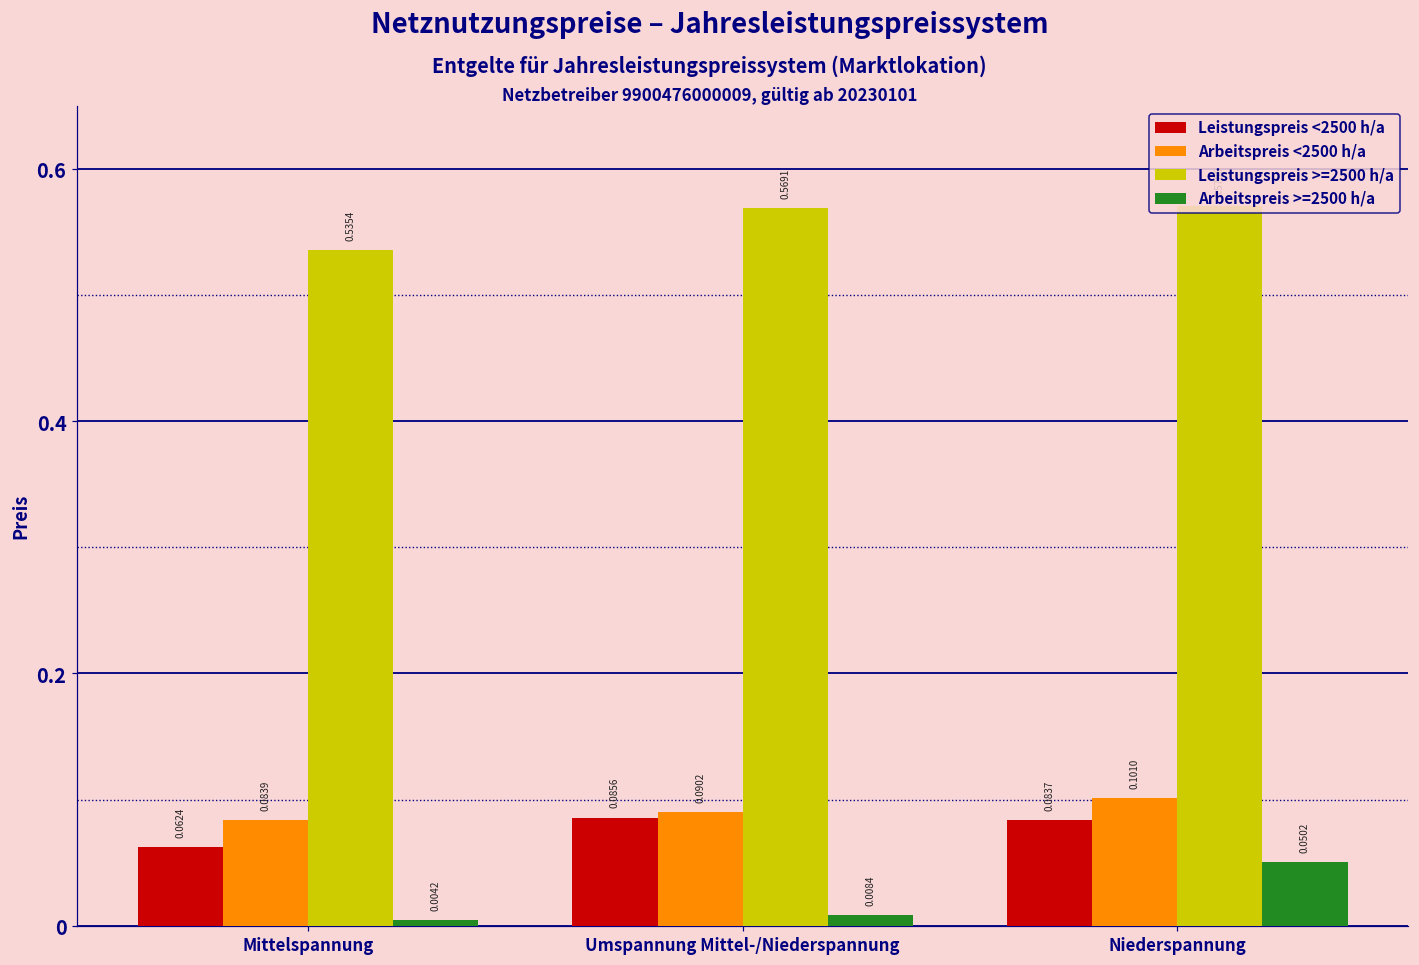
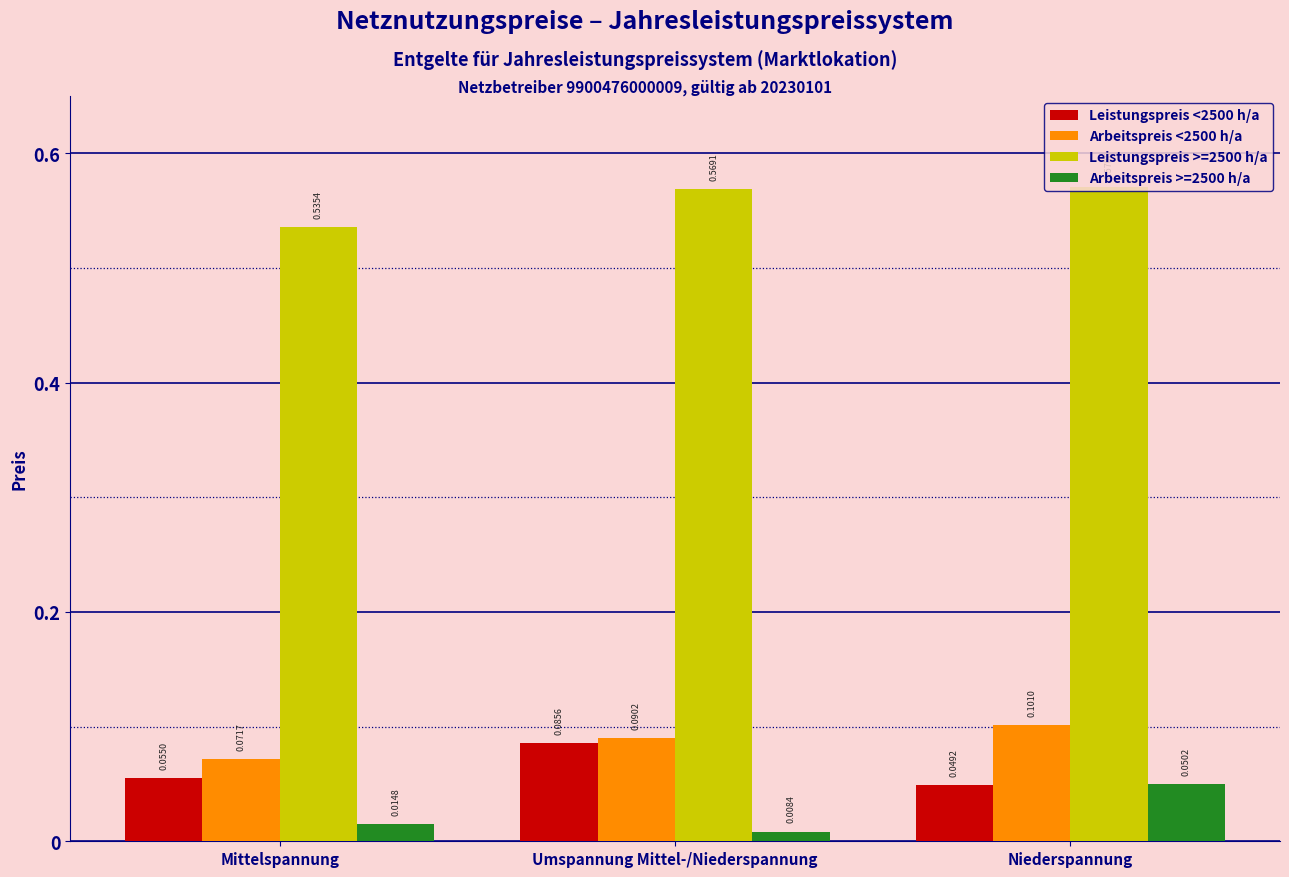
  {
    "Leistungspreis <2500 h/a": {
-     "Mittelspannung": 0.0624,
+     "Mittelspannung": 0.0550,
      "Umspannung Mittel-/Niederspannung": 0.0856,
-     "Niederspannung": 0.0837
+     "Niederspannung": 0.0492
    },
    "Arbeitspreis <2500 h/a": {
-     "Mittelspannung": 0.0839,
+     "Mittelspannung": 0.0717,
      "Umspannung Mittel-/Niederspannung": 0.0902,
      "Niederspannung": 0.1010
    },
    "Leistungspreis >=2500 h/a": {
      "Mittelspannung": 0.5354,
      "Umspannung Mittel-/Niederspannung": 0.5691
    },
    "Arbeitspreis >=2500 h/a": {
-     "Mittelspannung": 0.0042,
+     "Mittelspannung": 0.0148,
      "Umspannung Mittel-/Niederspannung": 0.0084,
      "Niederspannung": 0.0502
    }
  }
